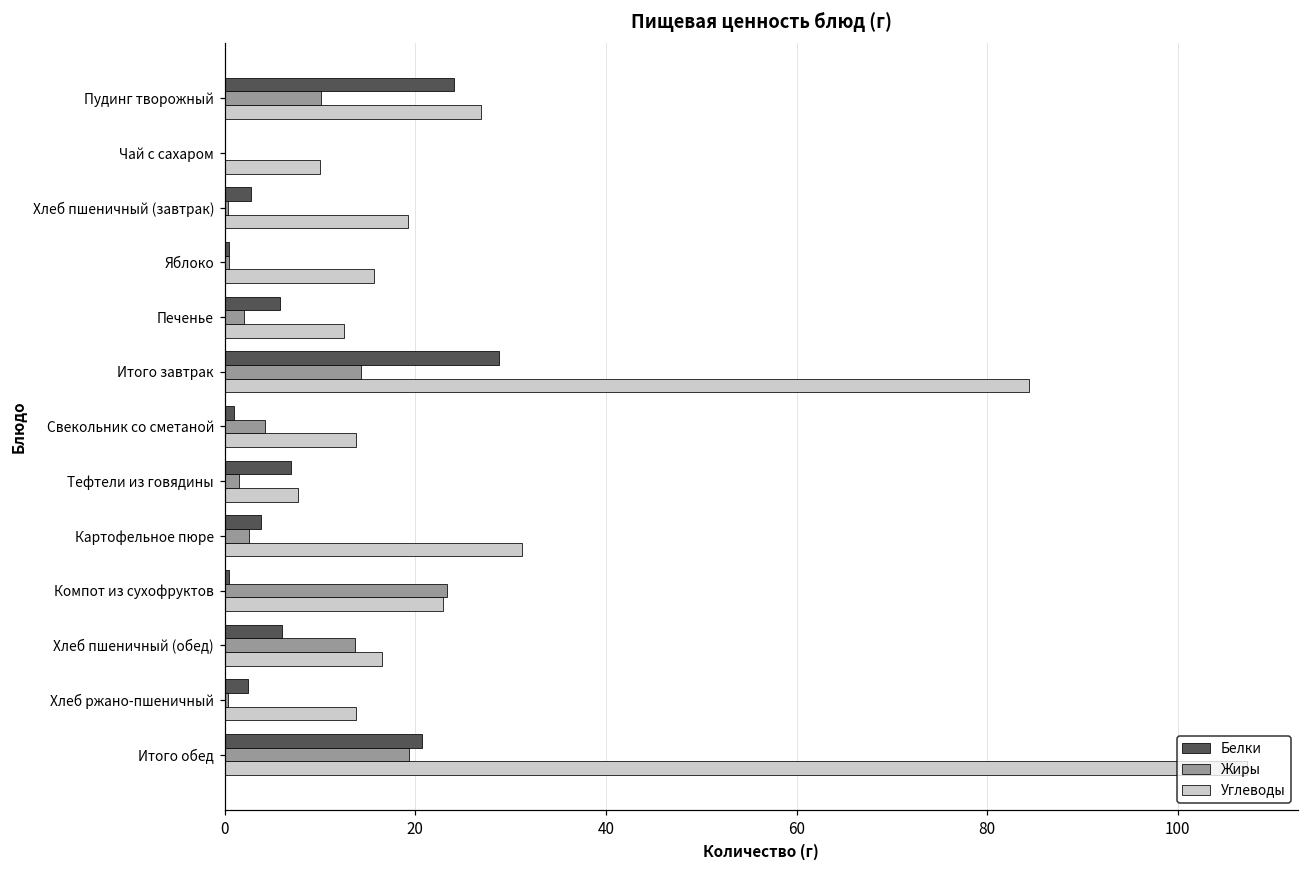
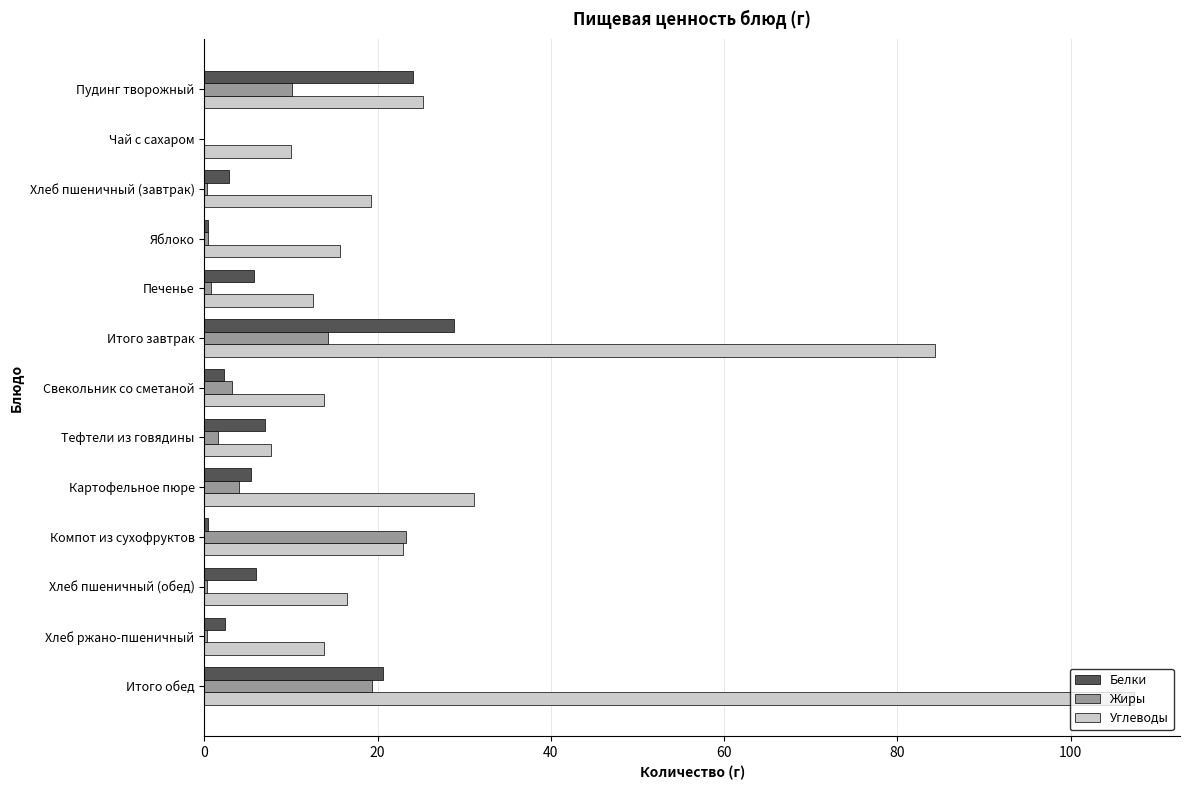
  {
    "Белки": {
      "Пудинг творожный": 24,
      "Чай с сахаром": 0,
      "Хлеб пшеничный (завтрак)": 3,
      "Яблоко": 0,
      "Печенье": 6,
      "Итого завтрак": 29,
-     "Свекольник со сметаной": 1,
+     "Свекольник со сметаной": 2,
      "Тефтели из говядины": 7,
-     "Картофельное пюре": 4,
+     "Картофельное пюре": 5,
      "Компот из сухофруктов": 0,
      "Хлеб пшеничный (обед)": 6,
      "Хлеб ржано-пшеничный": 2,
      "Итого обед": 21
    },
    "Жиры": {
      "Пудинг творожный": 10,
      "Чай с сахаром": 0,
      "Хлеб пшеничный (завтрак)": 0,
      "Яблоко": 0,
-     "Печенье": 2,
+     "Печенье": 1,
      "Итого завтрак": 14,
-     "Свекольник со сметаной": 4,
+     "Свекольник со сметаной": 3,
      "Тефтели из говядины": 2,
-     "Картофельное пюре": 3,
+     "Картофельное пюре": 4,
      "Компот из сухофруктов": 23,
-     "Хлеб пшеничный (обед)": 14,
+     "Хлеб пшеничный (обед)": 0,
      "Хлеб ржано-пшеничный": 0,
      "Итого обед": 19
    },
    "Углеводы": {
-     "Пудинг творожный": 27,
+     "Пудинг творожный": 25,
      "Чай с сахаром": 10,
      "Хлеб пшеничный (завтрак)": 19,
      "Яблоко": 16,
      "Печенье": 13,
      "Итого завтрак": 84,
      "Свекольник со сметаной": 14,
      "Тефтели из говядины": 8,
      "Картофельное пюре": 31,
      "Компот из сухофруктов": 23,
      "Хлеб пшеничный (обед)": 17,
      "Хлеб ржано-пшеничный": 14
    }
  }
